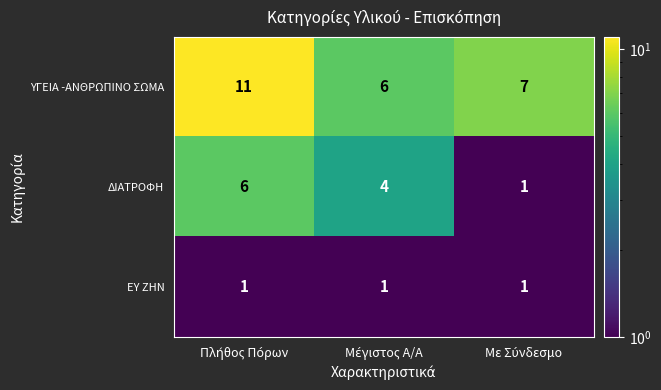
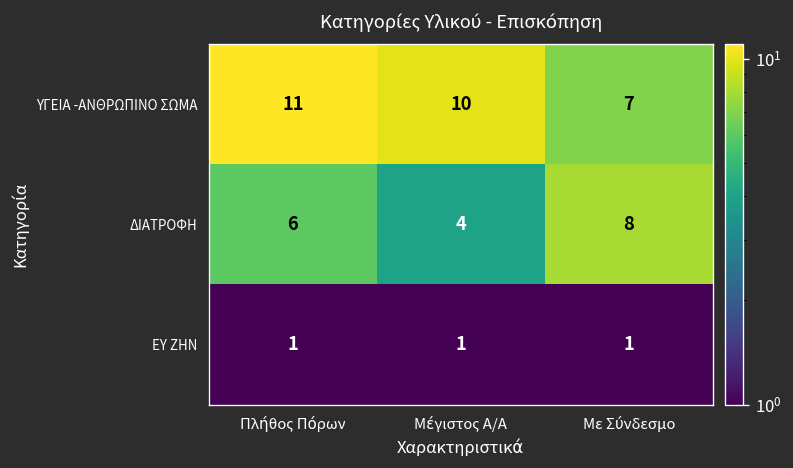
  {
    "ΥΓΕΙΑ -ΑΝΘΡΩΠΙΝΟ ΣΩΜΑ": {
      "Πλήθος Πόρων": 11,
-     "Μέγιστος Α/Α": 6,
+     "Μέγιστος Α/Α": 10,
      "Με Σύνδεσμο": 7
    },
    "ΔΙΑΤΡΟΦΗ": {
      "Πλήθος Πόρων": 6,
      "Μέγιστος Α/Α": 4,
-     "Με Σύνδεσμο": 1
+     "Με Σύνδεσμο": 8
    },
    "ΕΥ ΖΗΝ": {
      "Πλήθος Πόρων": 1,
      "Μέγιστος Α/Α": 1,
      "Με Σύνδεσμο": 1
    }
  }
